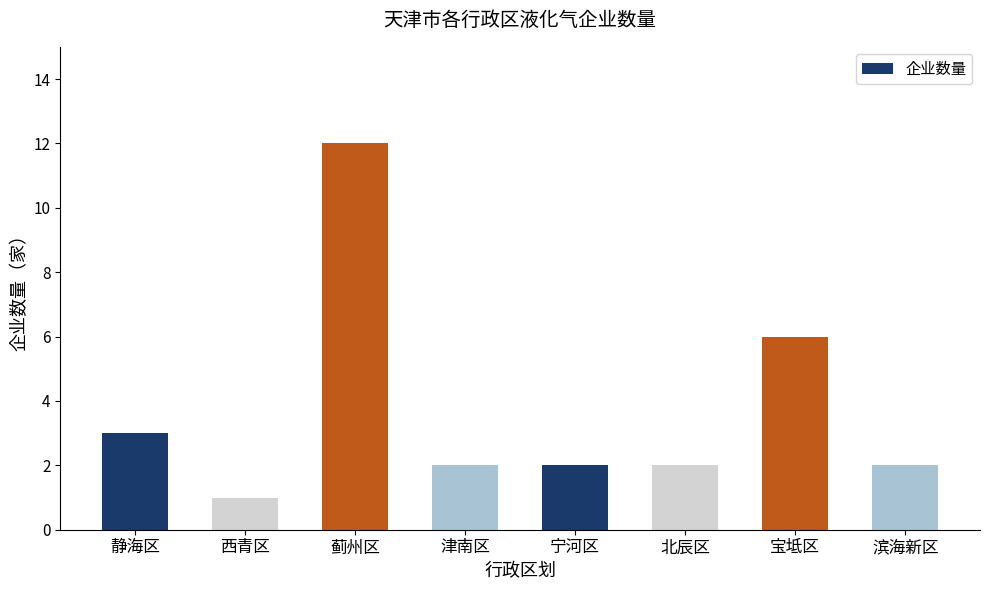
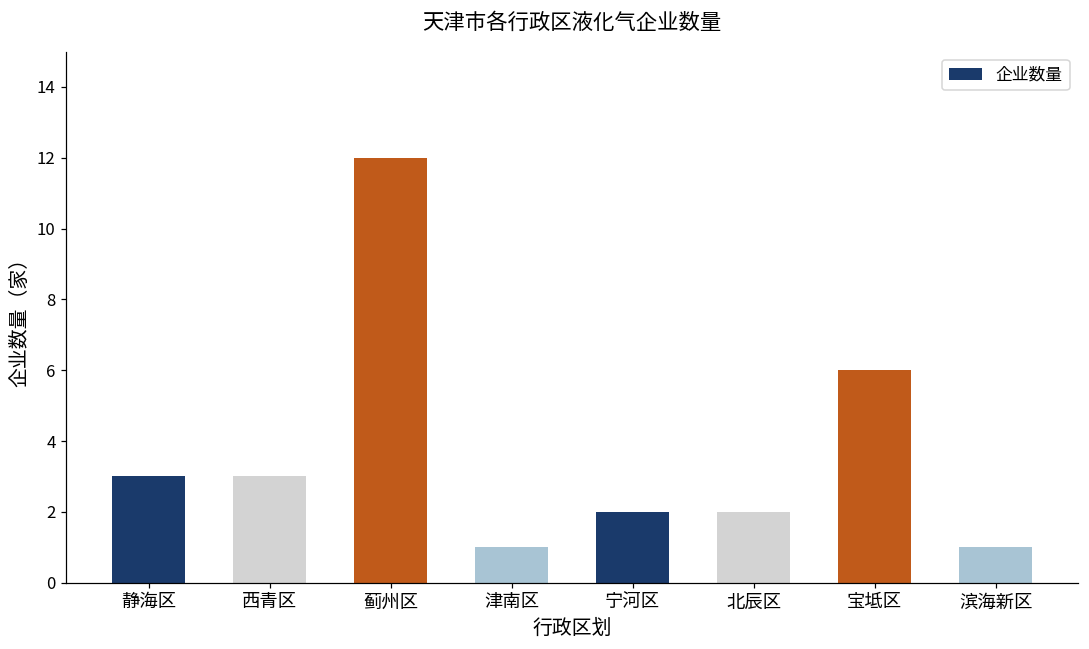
  {
    "静海区": 3,
-   "西青区": 1,
+   "西青区": 3,
    "蓟州区": 12,
-   "津南区": 2,
+   "津南区": 1,
    "宁河区": 2,
    "北辰区": 2,
    "宝坻区": 6,
-   "滨海新区": 2
+   "滨海新区": 1
  }
